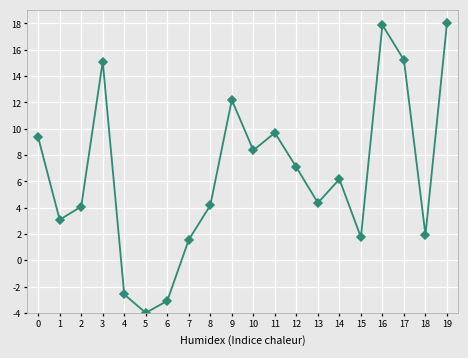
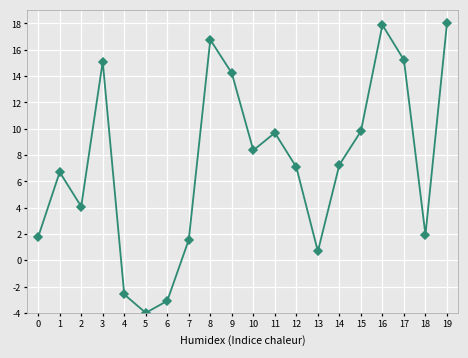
  {
-   "0": 9.3,
-   "1": 3.1,
+   "0": 1.8,
+   "1": 6.7,
    "2": 4.1,
    "3": 15.1,
    "4": -2.6,
    "5": -4.0,
    "6": -3.1,
    "7": 1.6,
-   "8": 4.2,
-   "9": 12.2,
+   "8": 16.8,
+   "9": 14.2,
    "10": 8.4,
    "11": 9.7,
    "12": 7.1,
-   "13": 4.4,
-   "14": 6.2,
-   "15": 1.7,
+   "13": 0.7,
+   "14": 7.3,
+   "15": 9.8,
    "16": 17.9,
    "17": 15.2,
    "18": 1.9,
    "19": 18.0
  }
